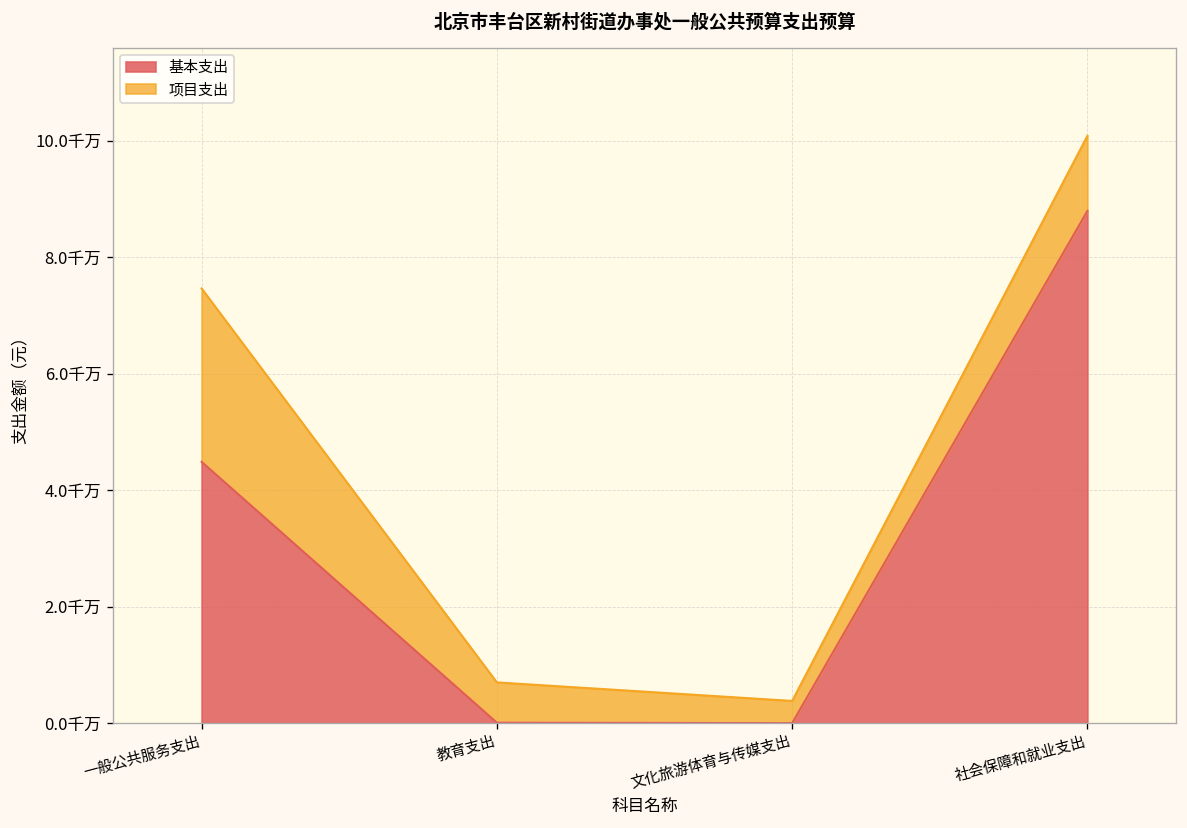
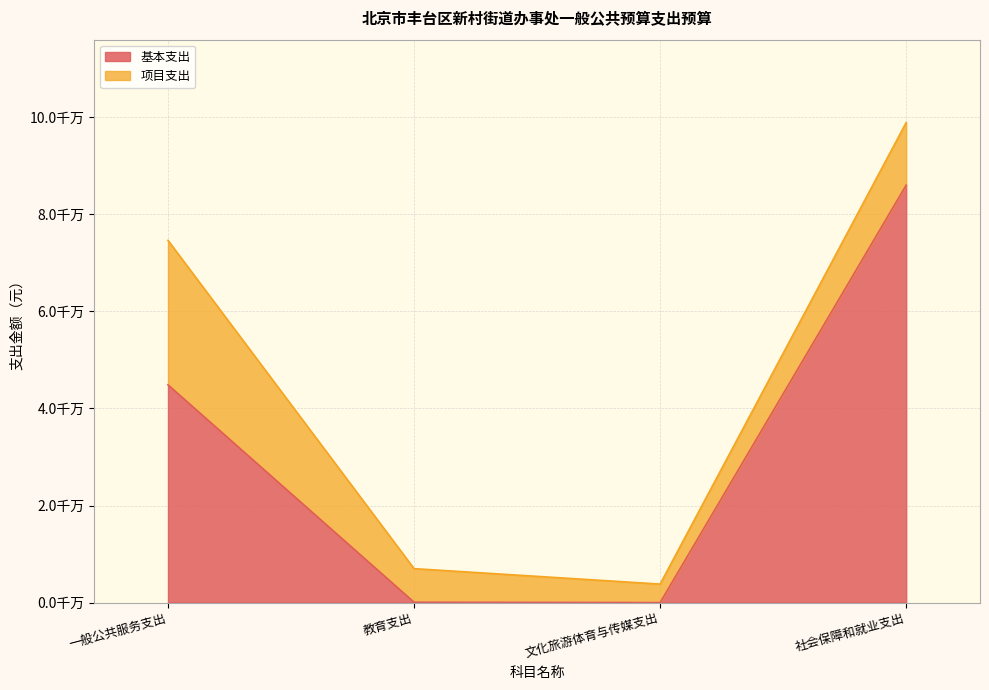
  {
    "基本支出": {
      "一般公共服务支出": "4.5千万",
      "教育支出": "0.0千万",
      "文化旅游体育与传媒支出": "0.0千万",
-     "社会保障和就业支出": "8.8千万"
+     "社会保障和就业支出": "8.6千万"
    },
    "项目支出": {
      "一般公共服务支出": "3.0千万",
      "教育支出": "0.7千万",
      "文化旅游体育与传媒支出": "0.4千万",
      "社会保障和就业支出": "1.3千万"
    }
  }
